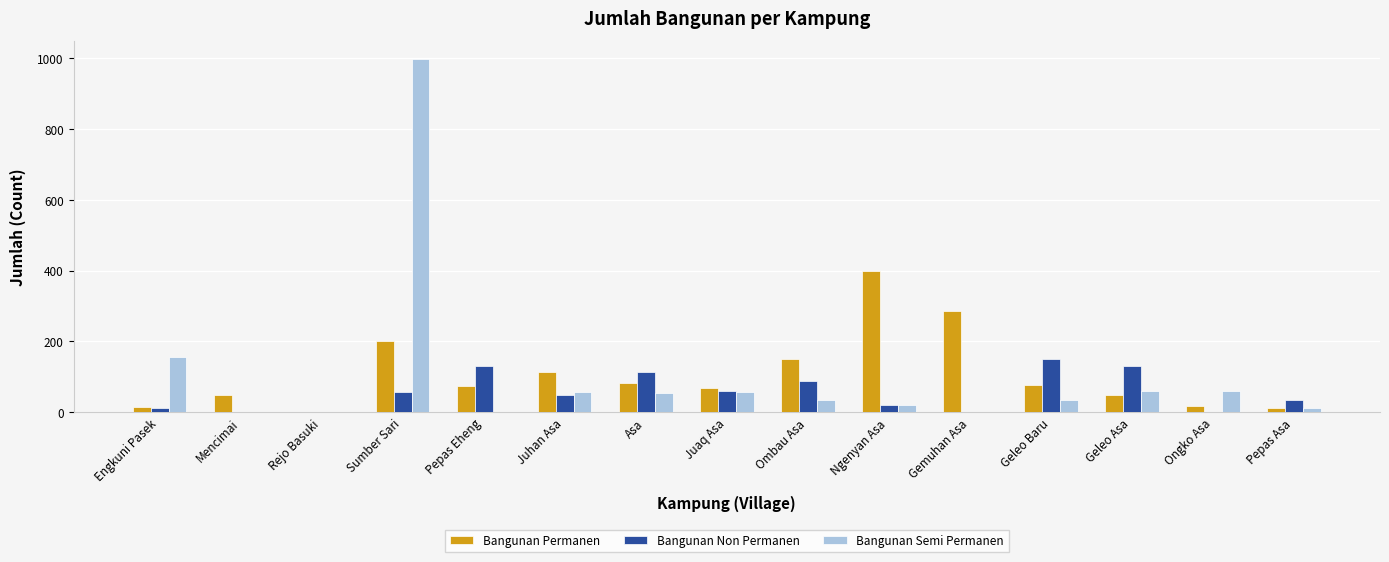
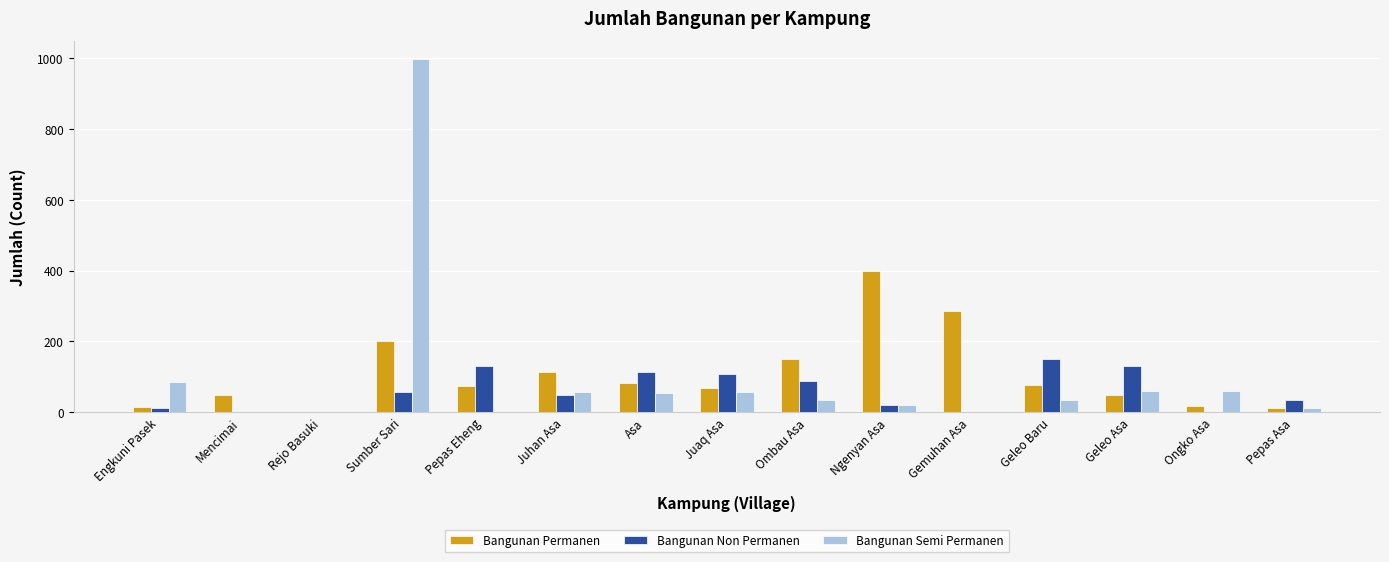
  {
    "Bangunan Permanen": {
      "Engkuni Pasek": 20,
      "Mencimai": 50,
      "Rejo Basuki": 0,
      "Sumber Sari": 200,
      "Pepas Eheng": 80,
      "Juhan Asa": 110,
      "Asa": 80,
      "Juaq Asa": 70,
      "Ombau Asa": 150,
      "Ngenyan Asa": 400,
      "Gemuhan Asa": 290,
      "Geleo Baru": 80,
      "Geleo Asa": 50,
      "Ongko Asa": 20,
      "Pepas Asa": 10
    },
    "Bangunan Non Permanen": {
      "Engkuni Pasek": 10,
      "Rejo Basuki": 0,
      "Sumber Sari": 60,
      "Pepas Eheng": 130,
      "Juhan Asa": 50,
      "Asa": 110,
-     "Juaq Asa": 60,
+     "Juaq Asa": 110,
      "Ombau Asa": 90,
      "Ngenyan Asa": 20,
      "Gemuhan Asa": 0,
      "Geleo Baru": 150,
      "Geleo Asa": 130,
      "Ongko Asa": 0,
      "Pepas Asa": 30
    },
    "Bangunan Semi Permanen": {
-     "Engkuni Pasek": 160,
+     "Engkuni Pasek": 80,
      "Rejo Basuki": 0,
      "Sumber Sari": 1000,
      "Pepas Eheng": 0,
      "Juhan Asa": 60,
      "Asa": 50,
      "Juaq Asa": 60,
      "Ombau Asa": 30,
      "Ngenyan Asa": 20,
      "Gemuhan Asa": 0,
      "Geleo Baru": 30,
      "Geleo Asa": 60,
      "Ongko Asa": 60,
      "Pepas Asa": 10
    }
  }
